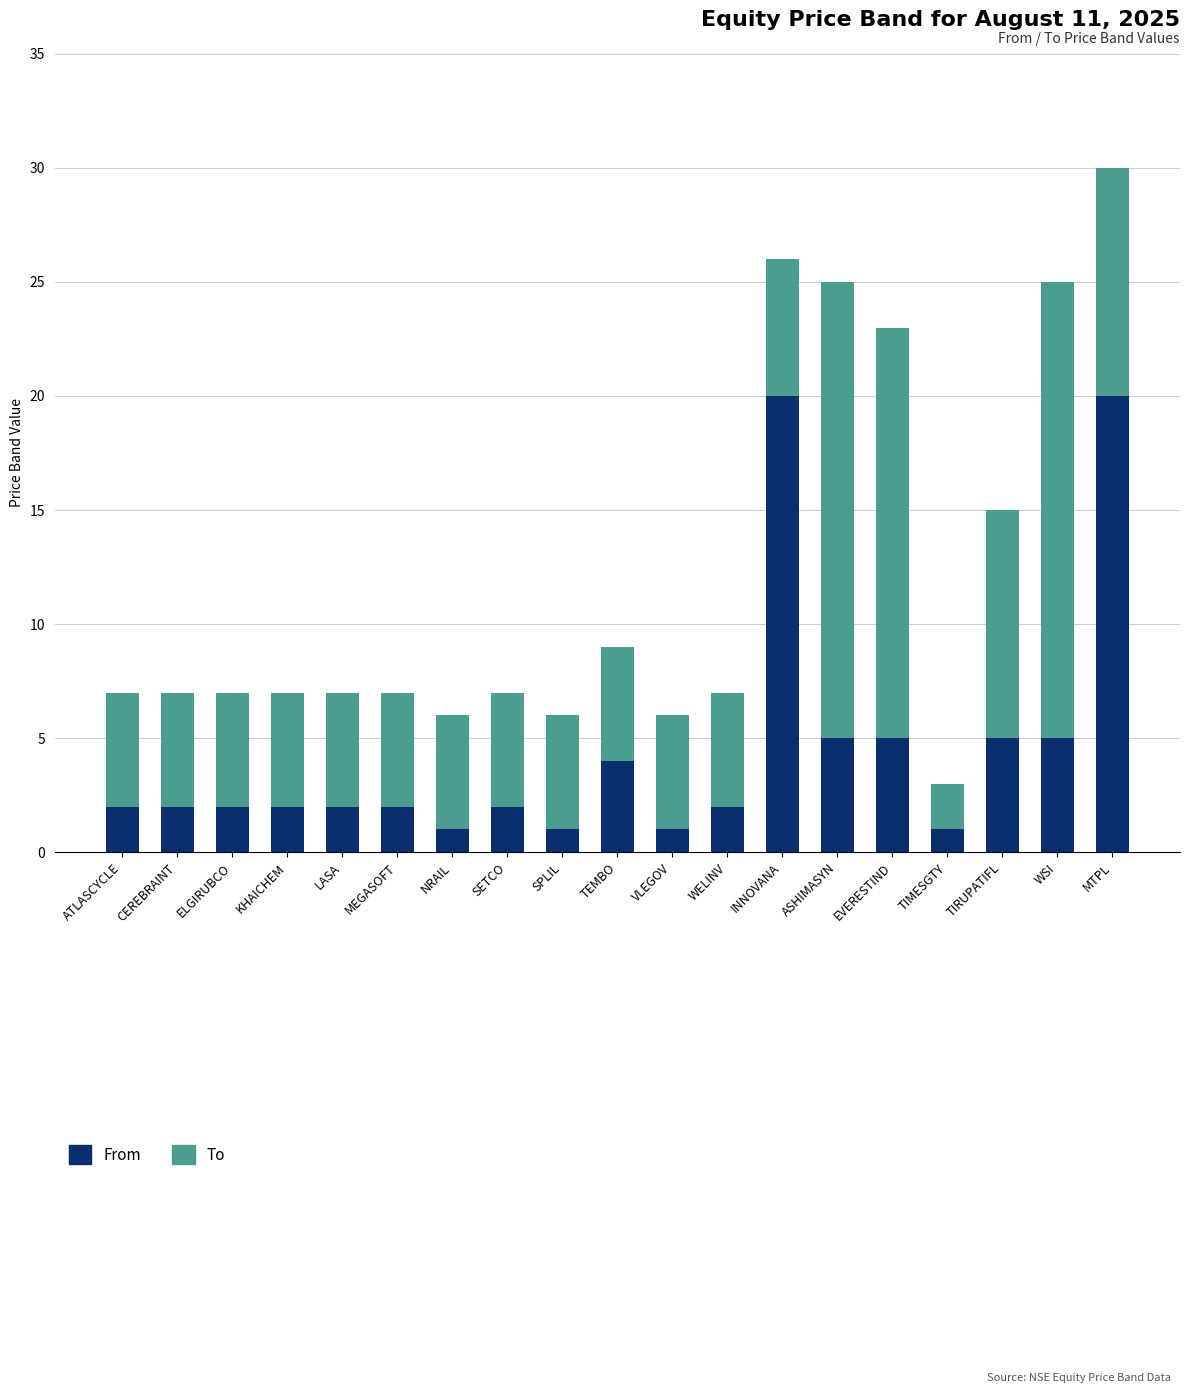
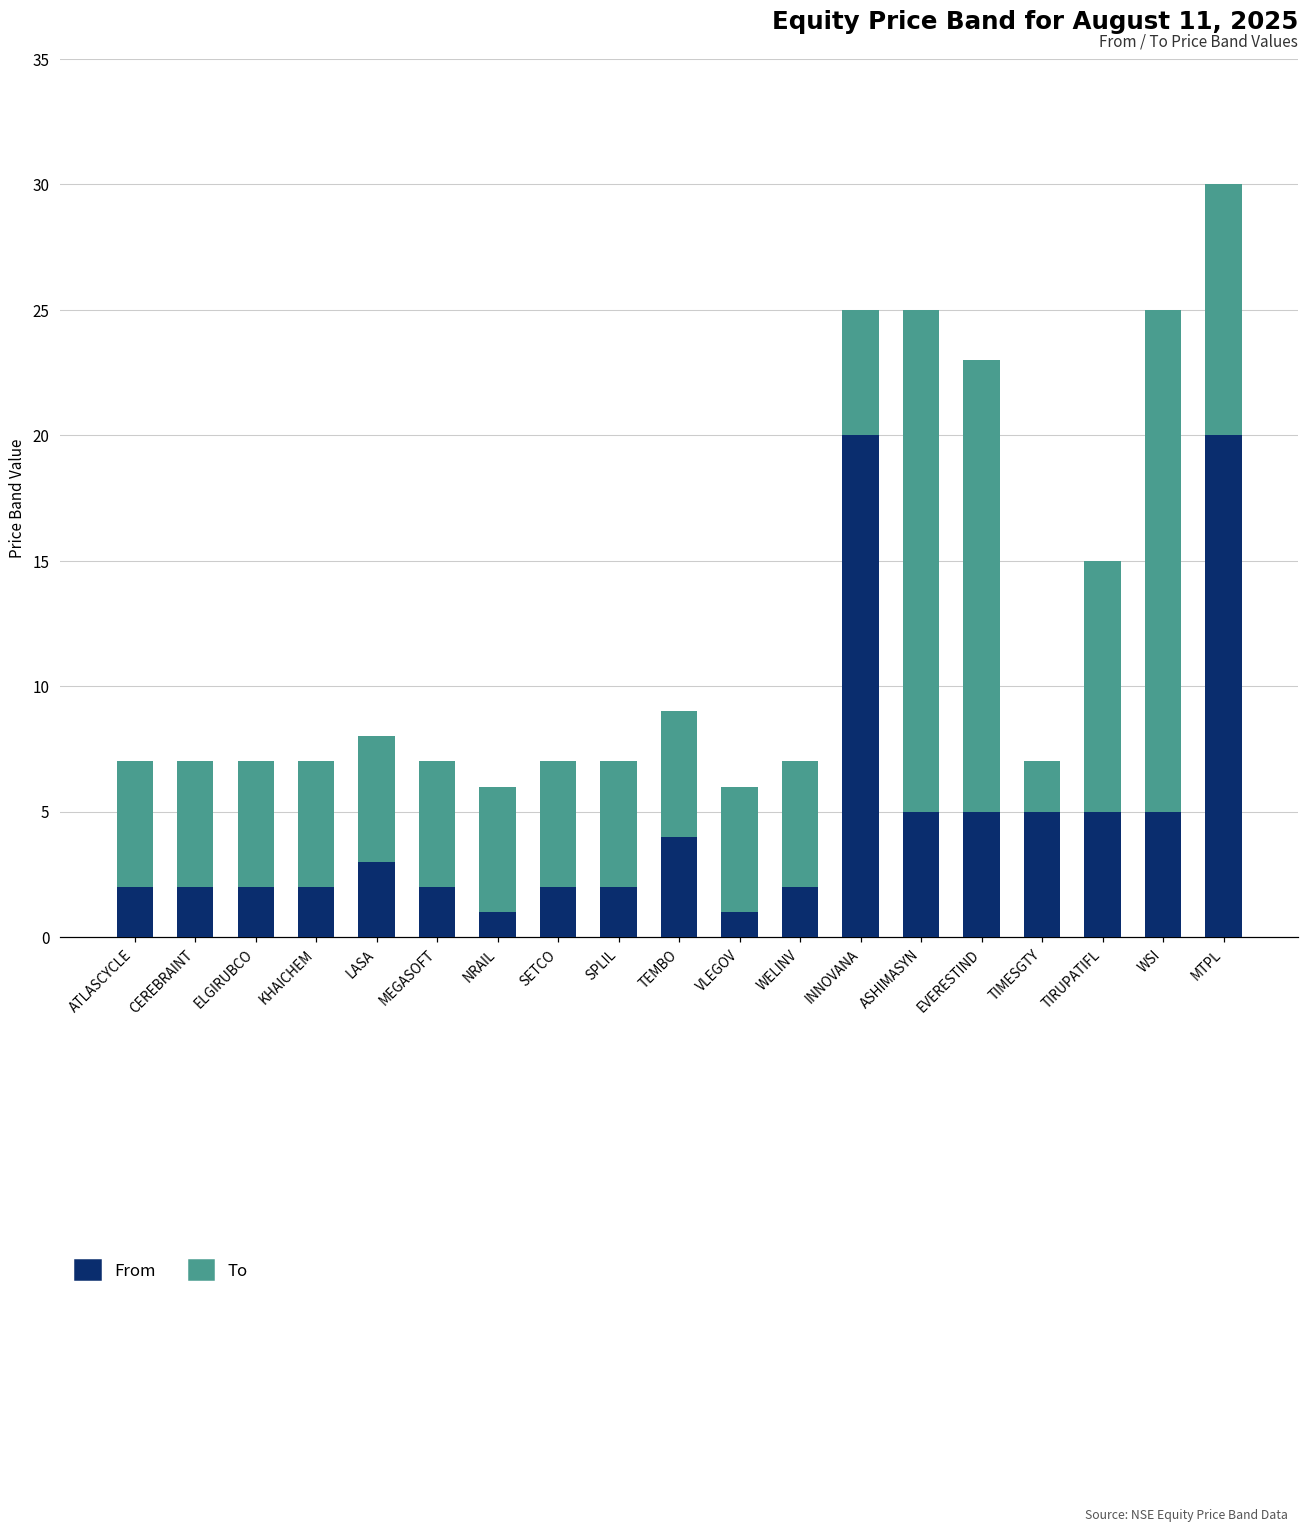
  {
    "From": {
      "ATLASCYCLE": 2,
      "CEREBRAINT": 2,
      "ELGIRUBCO": 2,
      "KHAICHEM": 2,
-     "LASA": 2,
+     "LASA": 3,
      "MEGASOFT": 2,
      "NRAIL": 1,
      "SETCO": 2,
-     "SPLIL": 1,
+     "SPLIL": 2,
      "TEMBO": 4,
      "VLEGOV": 1,
      "WELINV": 2,
      "INNOVANA": 20,
      "ASHIMASYN": 5,
      "EVERESTIND": 5,
-     "TIMESGTY": 1,
+     "TIMESGTY": 5,
      "TIRUPATIFL": 5,
      "WSI": 5,
      "MTPL": 20
    },
    "To": {
      "ATLASCYCLE": 5,
      "CEREBRAINT": 5,
      "ELGIRUBCO": 5,
      "KHAICHEM": 5,
      "LASA": 5,
      "MEGASOFT": 5,
      "NRAIL": 5,
      "SETCO": 5,
      "SPLIL": 5,
      "TEMBO": 5,
      "VLEGOV": 5,
      "WELINV": 5,
-     "INNOVANA": 6,
+     "INNOVANA": 5,
      "ASHIMASYN": 20,
      "EVERESTIND": 18,
      "TIMESGTY": 2,
      "TIRUPATIFL": 10,
      "WSI": 20,
      "MTPL": 10
    }
  }
